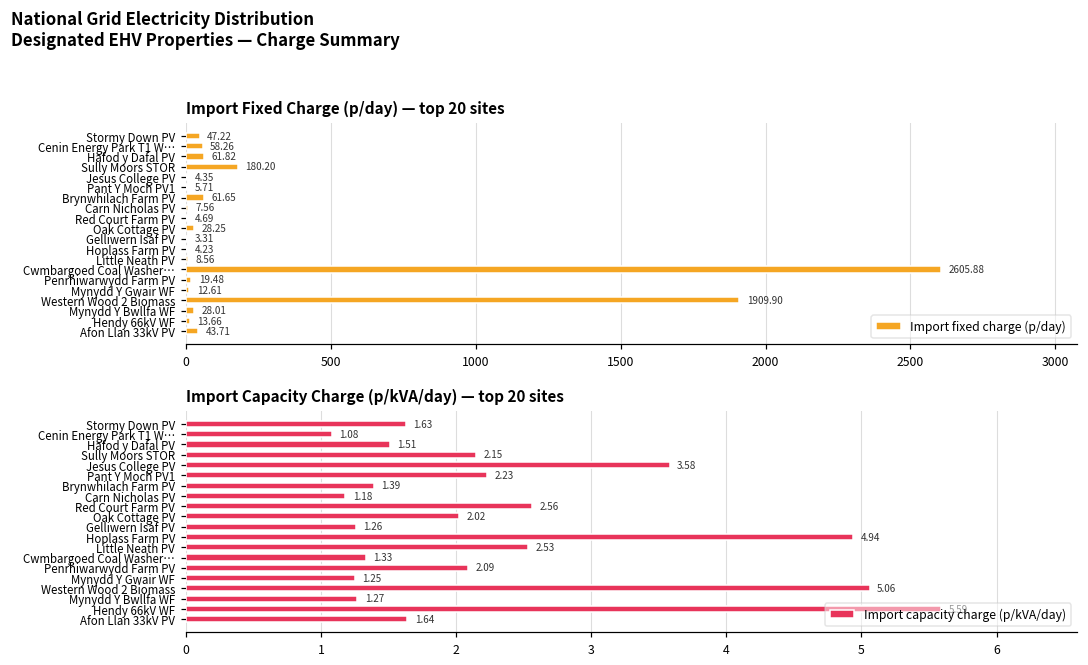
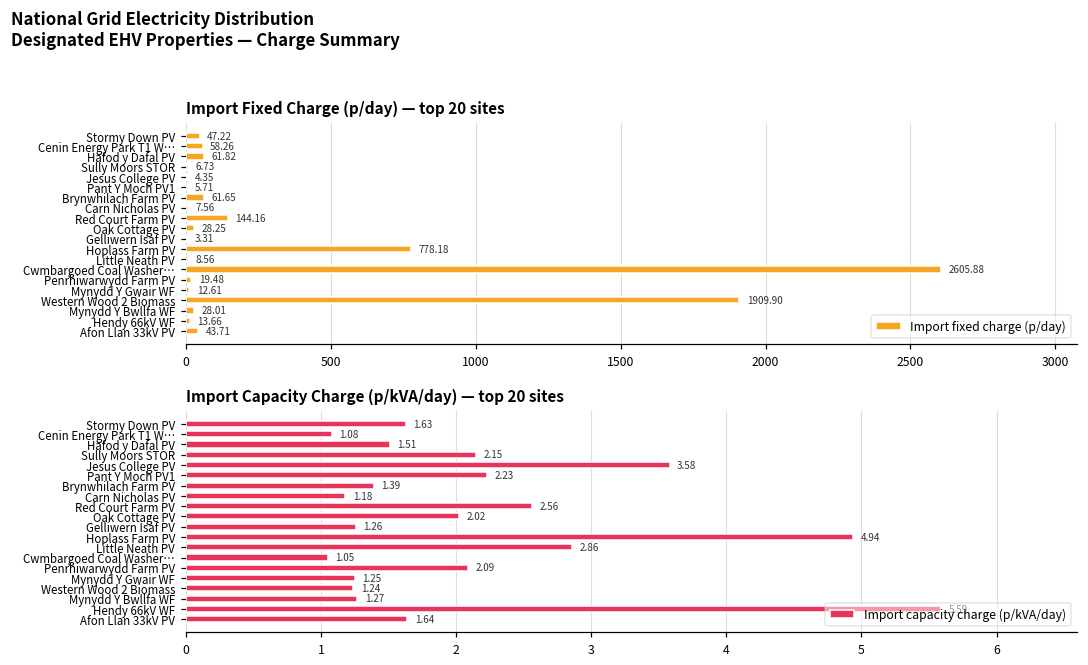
  {
    "Import Fixed Charge (p/day) — top 20 sites": {
      "Stormy Down PV": 47.22,
      "Cenin Energy Park T1 W…": 58.26,
      "Hafod y Dafal PV": 61.82,
-     "Sully Moors STOR": 180.20,
+     "Sully Moors STOR": 6.73,
      "Jesus College PV": 4.35,
      "Pant Y Moch PV1": 5.71,
      "Brynwhilach Farm PV": 61.65,
      "Carn Nicholas PV": 7.56,
-     "Red Court Farm PV": 4.69,
+     "Red Court Farm PV": 144.16,
      "Oak Cottage PV": 28.25,
      "Gelliwern Isaf PV": 3.31,
-     "Hoplass Farm PV": 4.23,
+     "Hoplass Farm PV": 778.18,
      "Little Neath PV": 8.56,
      "Cwmbargoed Coal Washer…": 2605.88,
      "Penrhiwarwydd Farm PV": 19.48,
      "Mynydd Y Gwair WF": 12.61,
      "Western Wood 2 Biomass": 1909.90,
      "Mynydd Y Bwllfa WF": 28.01,
      "Hendy 66kV WF": 13.66,
      "Afon Llan 33kV PV": 43.71
    },
    "Import Capacity Charge (p/kVA/day) — top 20 sites": {
      "Stormy Down PV": 1.63,
      "Cenin Energy Park T1 W…": 1.08,
      "Hafod y Dafal PV": 1.51,
      "Sully Moors STOR": 2.15,
      "Jesus College PV": 3.58,
      "Pant Y Moch PV1": 2.23,
      "Brynwhilach Farm PV": 1.39,
      "Carn Nicholas PV": 1.18,
      "Red Court Farm PV": 2.56,
      "Oak Cottage PV": 2.02,
      "Gelliwern Isaf PV": 1.26,
      "Hoplass Farm PV": 4.94,
-     "Little Neath PV": 2.53,
-     "Cwmbargoed Coal Washer…": 1.33,
+     "Little Neath PV": 2.86,
+     "Cwmbargoed Coal Washer…": 1.05,
      "Penrhiwarwydd Farm PV": 2.09,
      "Mynydd Y Gwair WF": 1.25,
-     "Western Wood 2 Biomass": 5.06,
+     "Western Wood 2 Biomass": 1.24,
      "Mynydd Y Bwllfa WF": 1.27,
      "Afon Llan 33kV PV": 1.64
    }
  }
